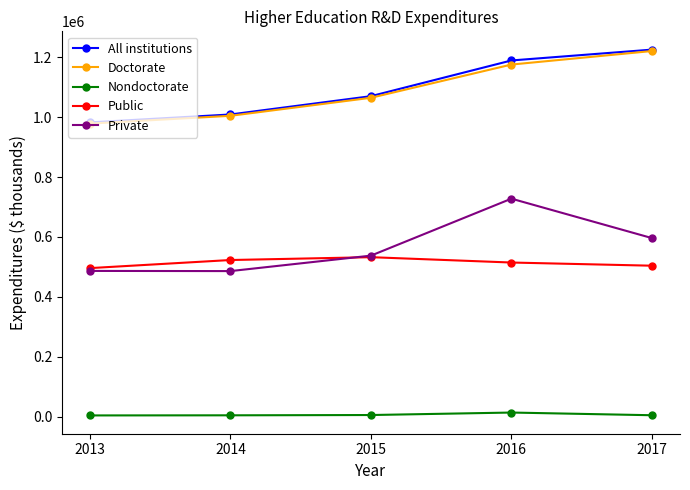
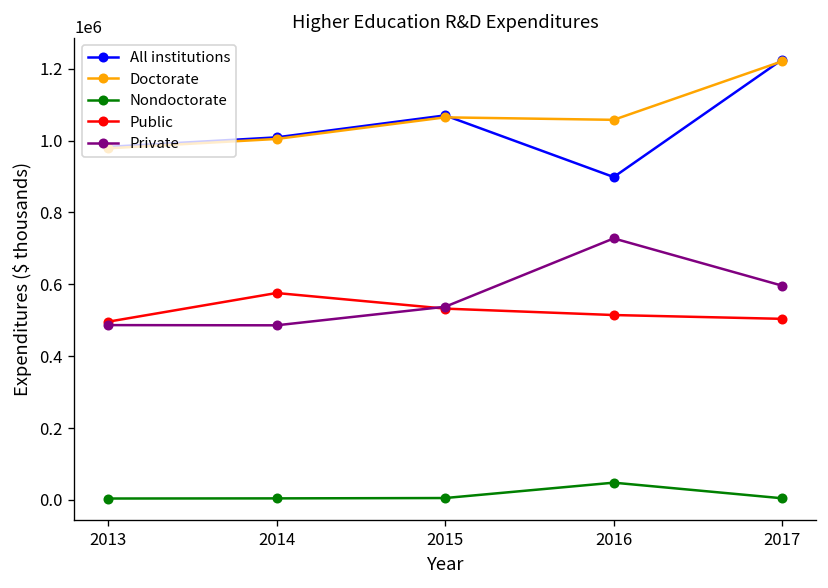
  {
    "All institutions": {
-     "2016": 1190000
+     "2016": 900000
    },
    "Doctorate": {
-     "2016": 1180000
+     "2016": 1060000
    },
    "Nondoctorate": {
      "2013": 0,
      "2014": 0,
      "2015": 10000,
-     "2016": 10000,
+     "2016": 50000,
      "2017": 0
    },
    "Public": {
      "2013": 500000,
-     "2014": 520000,
+     "2014": 580000,
      "2016": 510000,
      "2017": 500000
    },
    "Private": {
      "2013": 490000,
      "2014": 490000,
      "2016": 730000,
      "2017": 600000
    }
  }
